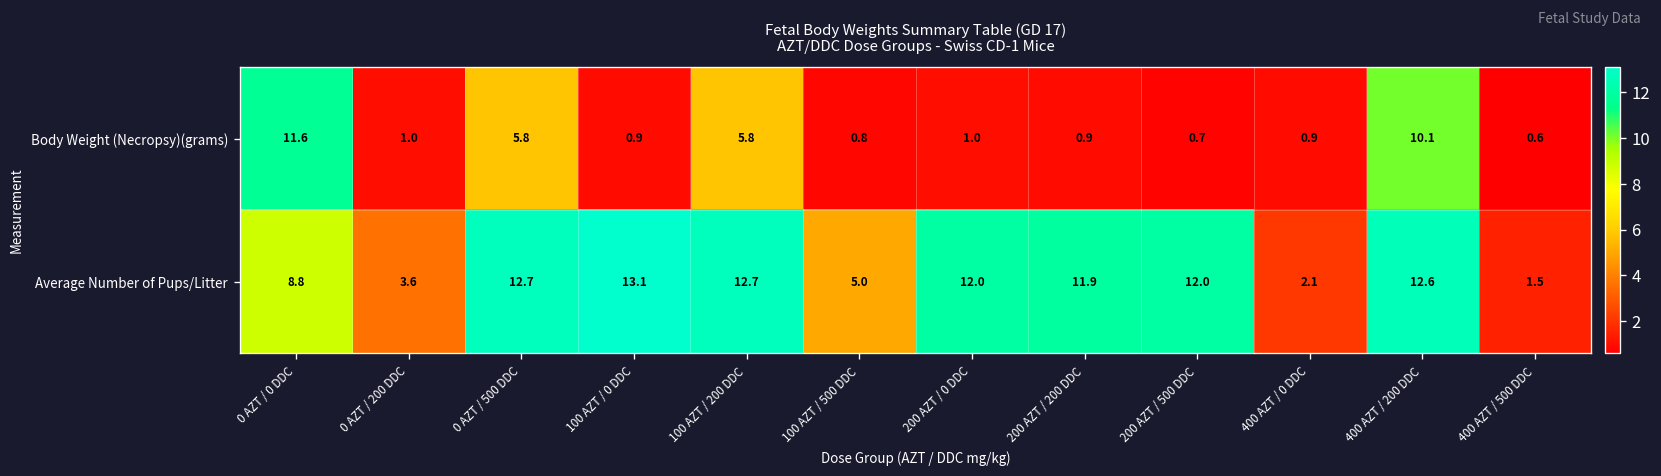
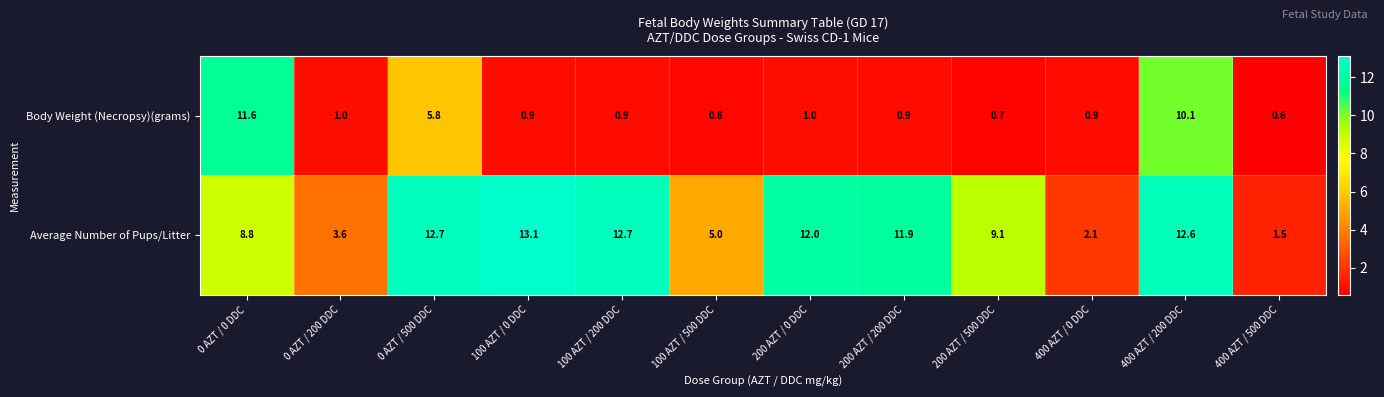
  {
    "Body Weight (Necropsy)(grams)": {
      "0 AZT / 0 DDC": 11.6,
      "0 AZT / 200 DDC": 1.0,
      "0 AZT / 500 DDC": 5.8,
      "100 AZT / 0 DDC": 0.9,
-     "100 AZT / 200 DDC": 5.8,
+     "100 AZT / 200 DDC": 0.9,
      "100 AZT / 500 DDC": 0.8,
      "200 AZT / 0 DDC": 1.0,
      "200 AZT / 200 DDC": 0.9,
      "200 AZT / 500 DDC": 0.7,
      "400 AZT / 0 DDC": 0.9,
      "400 AZT / 200 DDC": 10.1,
      "400 AZT / 500 DDC": 0.6
    },
    "Average Number of Pups/Litter": {
      "0 AZT / 0 DDC": 8.8,
      "0 AZT / 200 DDC": 3.6,
      "0 AZT / 500 DDC": 12.7,
      "100 AZT / 0 DDC": 13.1,
      "100 AZT / 200 DDC": 12.7,
      "100 AZT / 500 DDC": 5.0,
      "200 AZT / 0 DDC": 12.0,
      "200 AZT / 200 DDC": 11.9,
-     "200 AZT / 500 DDC": 12.0,
+     "200 AZT / 500 DDC": 9.1,
      "400 AZT / 0 DDC": 2.1,
      "400 AZT / 200 DDC": 12.6,
      "400 AZT / 500 DDC": 1.5
    }
  }
